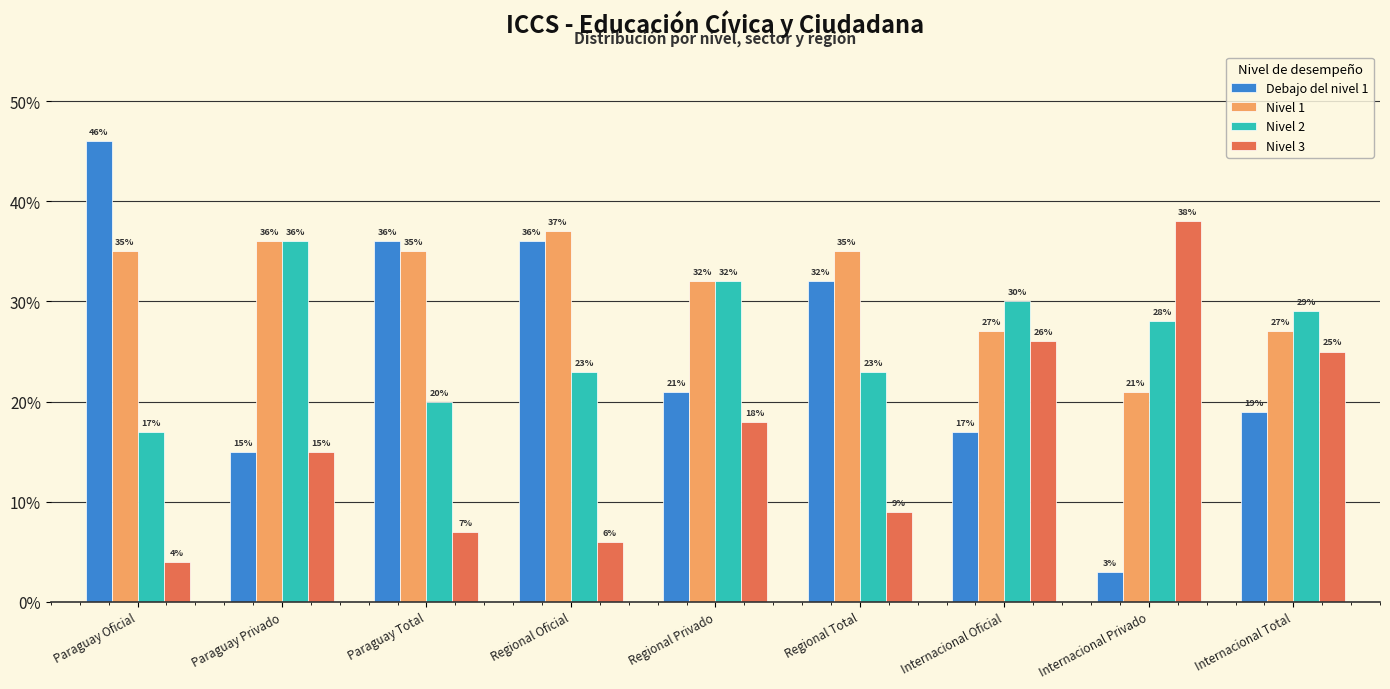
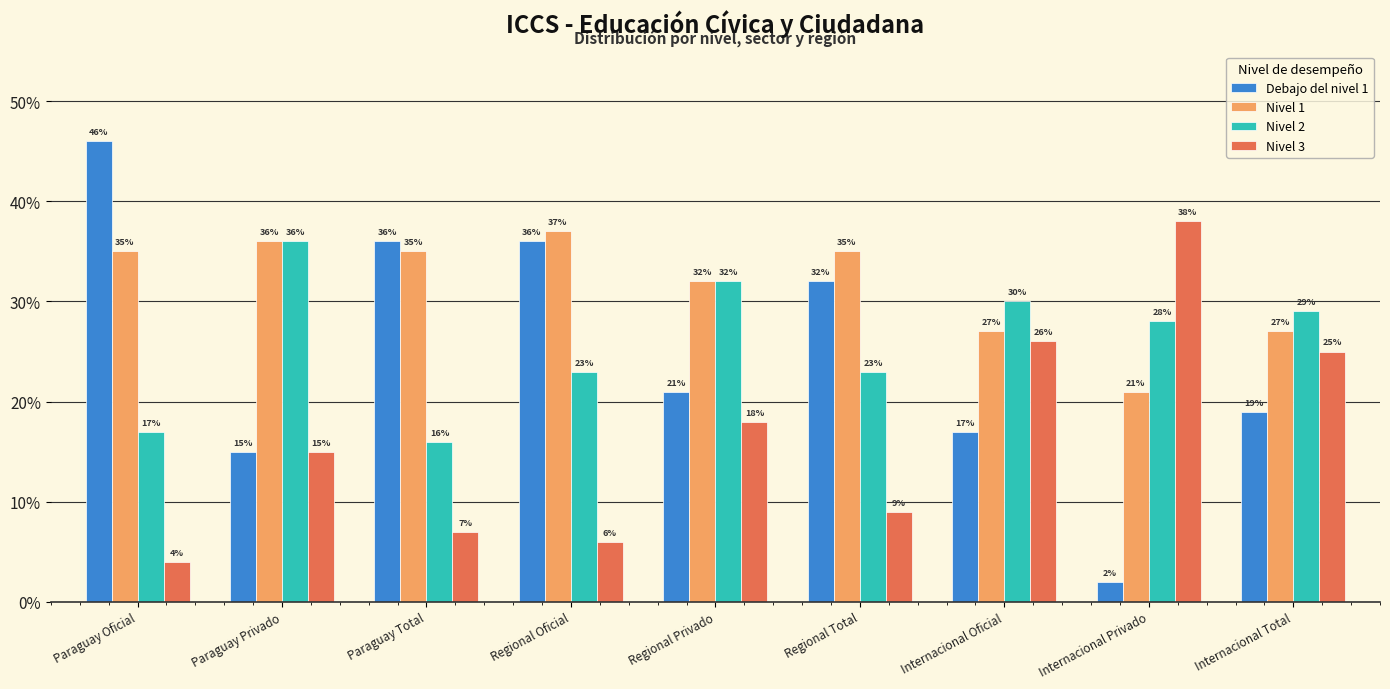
  {
    "Debajo del nivel 1": {
      "Paraguay Oficial": "46%",
      "Paraguay Privado": "15%",
      "Paraguay Total": "36%",
      "Regional Oficial": "36%",
      "Regional Privado": "21%",
      "Regional Total": "32%",
      "Internacional Oficial": "17%",
-     "Internacional Privado": "3%",
+     "Internacional Privado": "2%",
      "Internacional Total": "19%"
    },
    "Nivel 2": {
      "Paraguay Oficial": "17%",
      "Paraguay Privado": "36%",
-     "Paraguay Total": "20%",
+     "Paraguay Total": "16%",
      "Regional Oficial": "23%",
      "Regional Privado": "32%",
      "Regional Total": "23%",
      "Internacional Oficial": "30%",
      "Internacional Privado": "28%",
      "Internacional Total": "29%"
    }
  }
